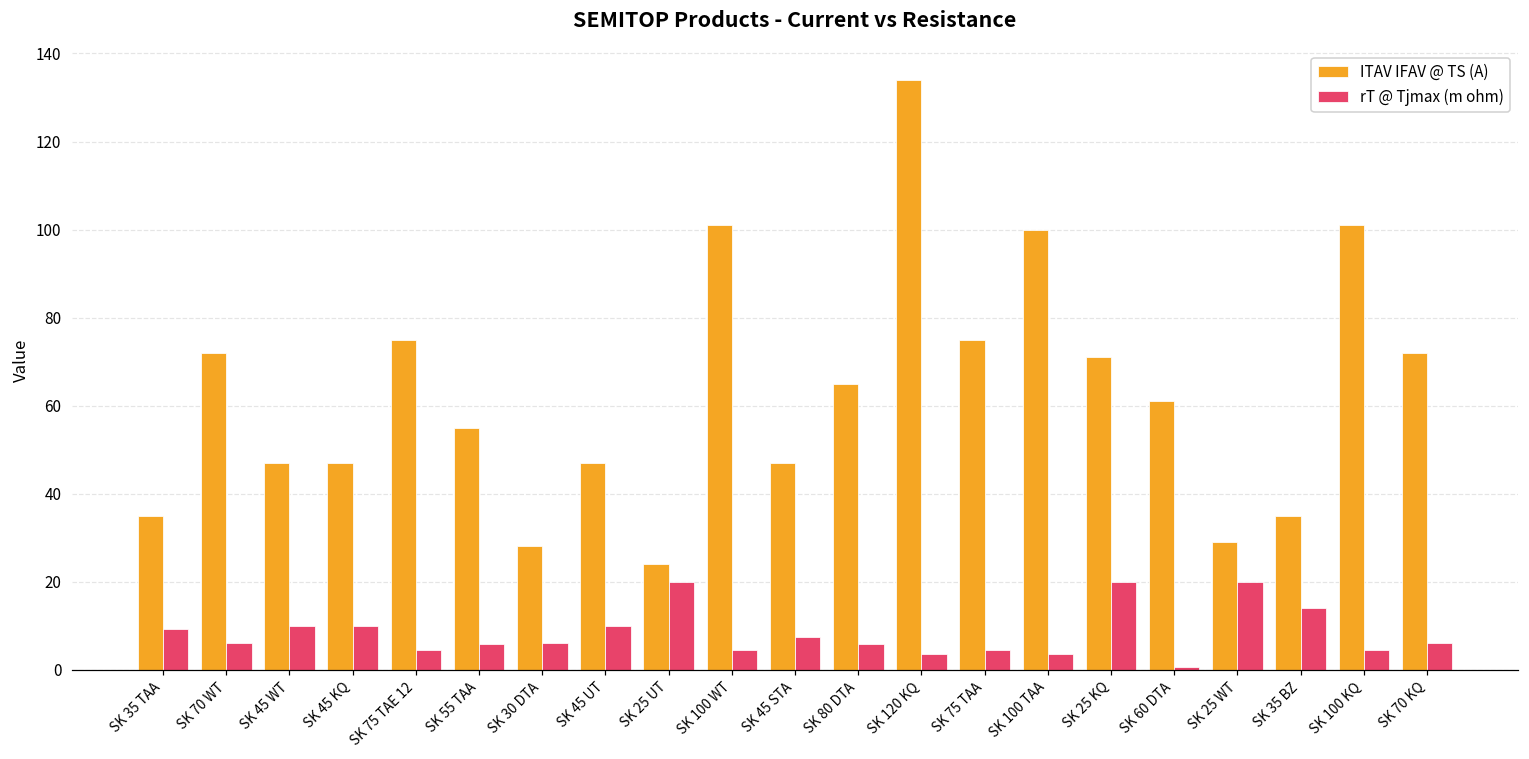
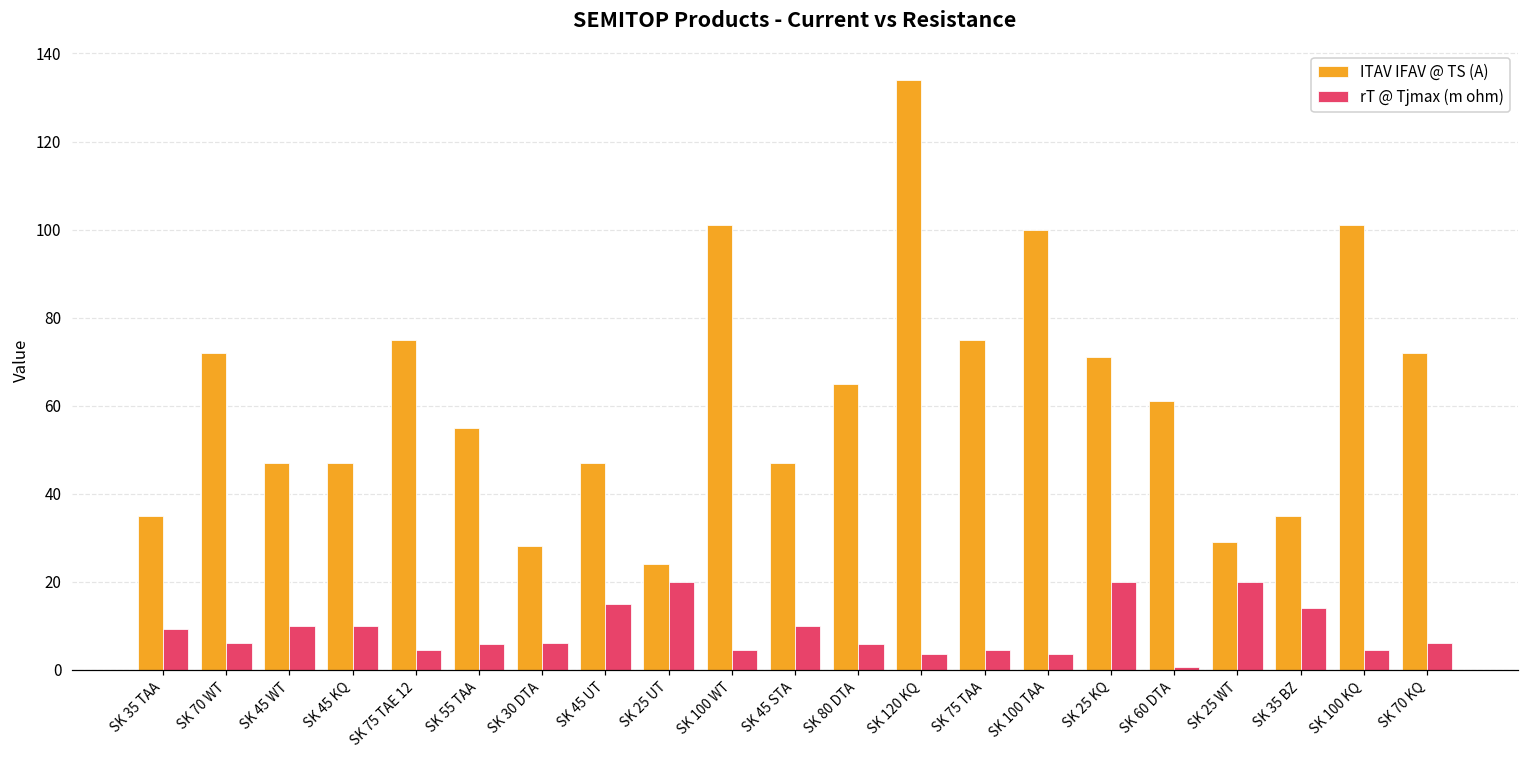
  {
    "ITAV IFAV @ TS (A)": {
      "SK 35 TAA": 35,
      "SK 70 WT": 72,
      "SK 45 WT": 47,
      "SK 45 KQ": 47,
      "SK 75 TAE 12": 75,
      "SK 55 TAA": 55,
      "SK 30 DTA": 28,
      "SK 45 UT": 47,
      "SK 25 UT": 24,
      "SK 100 WT": 101,
      "SK 45 STA": 47,
      "SK 80 DTA": 65,
      "SK 120 KQ": 134,
      "SK 75 TAA": 75,
      "SK 100 TAA": 100,
      "SK 25 KQ": 71,
      "SK 60 DTA": 61,
      "SK 25 WT": 29,
      "SK 35 BZ": 35,
      "SK 100 KQ": 101,
      "SK 70 KQ": 72
    },
    "rT @ Tjmax (m ohm)": {
      "SK 35 TAA": 9,
      "SK 70 WT": 6,
      "SK 45 WT": 10,
      "SK 45 KQ": 10,
      "SK 75 TAE 12": 4,
      "SK 55 TAA": 6,
      "SK 30 DTA": 6,
-     "SK 45 UT": 10,
+     "SK 45 UT": 15,
      "SK 25 UT": 20,
      "SK 100 WT": 5,
-     "SK 45 STA": 7,
+     "SK 45 STA": 10,
      "SK 80 DTA": 6,
      "SK 120 KQ": 4,
      "SK 75 TAA": 5,
      "SK 100 TAA": 4,
      "SK 25 KQ": 20,
      "SK 25 WT": 20,
      "SK 35 BZ": 14,
      "SK 100 KQ": 5,
      "SK 70 KQ": 6
    }
  }
